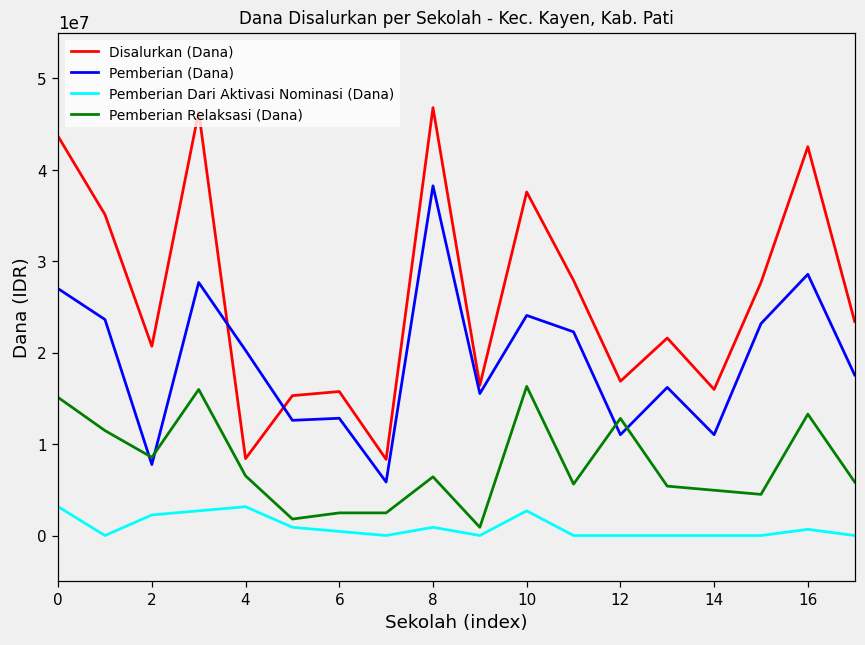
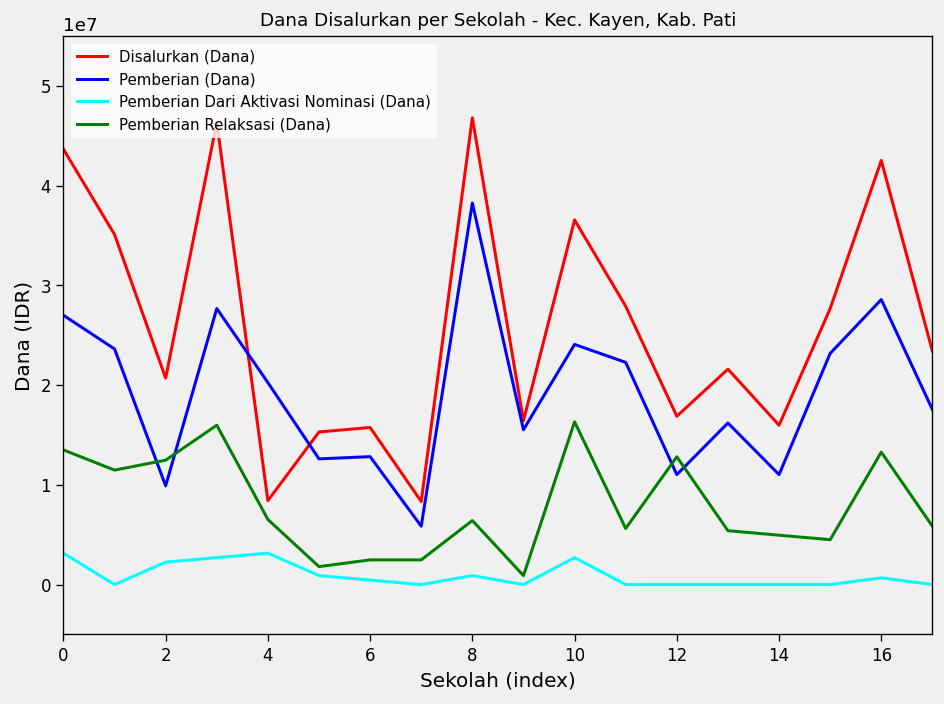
  {
    "Disalurkan (Dana)": {
      "0": 44000000,
      "2": 21000000,
      "4": 8000000,
      "6": 16000000,
      "8": 47000000,
-     "10": 38000000,
+     "10": 37000000,
      "12": 17000000,
      "14": 16000000,
      "16": 43000000
    },
    "Pemberian (Dana)": {
      "0": 27000000,
-     "2": 8000000,
+     "2": 10000000,
      "4": 20000000,
      "6": 13000000,
      "8": 38000000,
      "10": 24000000,
      "12": 11000000,
      "14": 11000000,
      "16": 29000000
    },
    "Pemberian Dari Aktivasi Nominasi (Dana)": {
      "0": 3000000,
      "2": 2000000,
      "4": 3000000,
      "6": 0,
      "8": 1000000,
      "10": 3000000,
      "12": 0,
      "14": 0,
      "16": 1000000
    },
    "Pemberian Relaksasi (Dana)": {
-     "0": 15000000,
-     "2": 9000000,
+     "0": 14000000,
+     "2": 12000000,
      "4": 7000000,
      "6": 2000000,
      "8": 6000000,
      "10": 16000000,
      "12": 13000000,
      "14": 5000000,
      "16": 13000000
    }
  }
